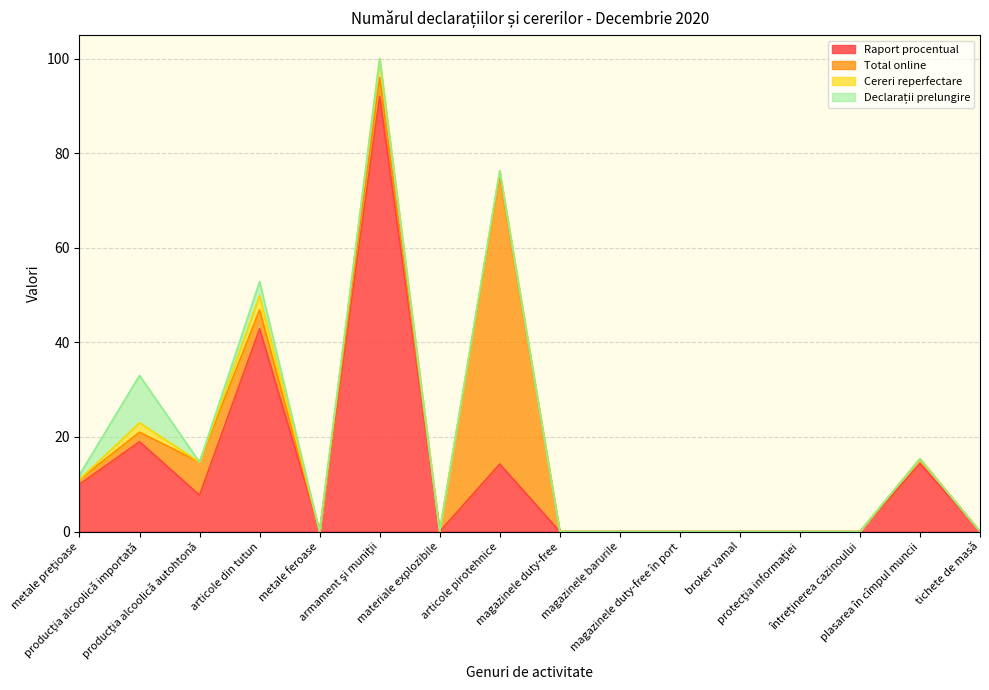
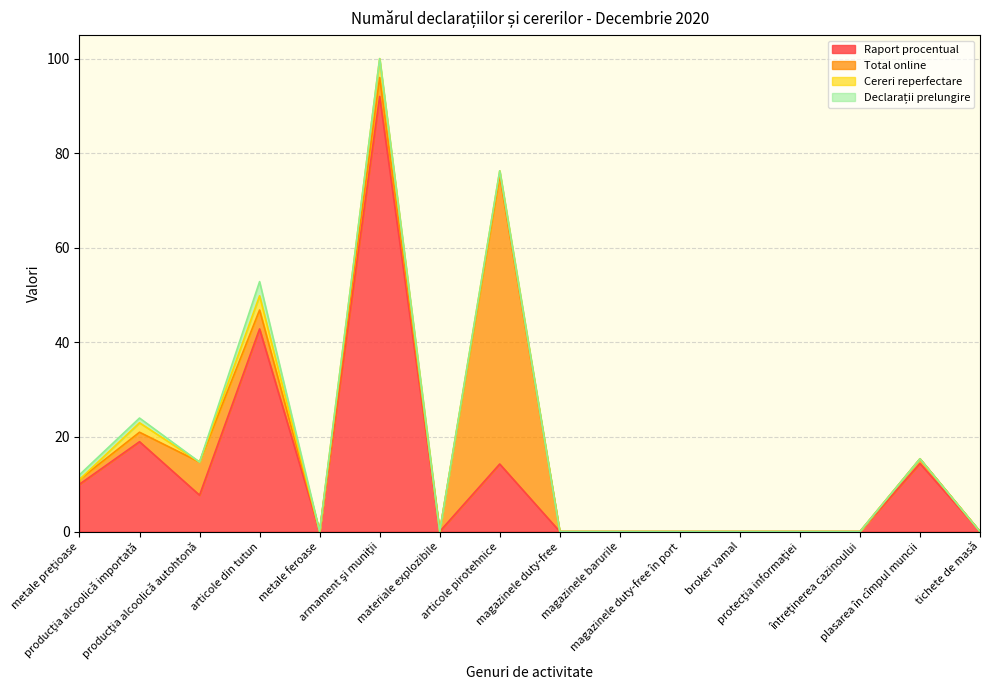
  {
    "Raport procentual": {
      "metale preţioase": 10,
      "producţia alcoolică importată": 19,
      "producţia alcoolică autohtonă": 8,
      "articole din tutun": 43,
      "armament şi muniţii": 92,
      "articole pirotehnice": 14,
      "plasarea în cîmpul muncii": 14
    },
    "Total online": {
      "producţia alcoolică importată": 2,
      "articole din tutun": 4,
      "armament şi muniţii": 4,
      "articole pirotehnice": 61
    },
    "Cereri reperfectare": {
      "producţia alcoolică importată": 2,
      "articole din tutun": 3
    },
    "Declarații prelungire": {
      "metale preţioase": 1,
-     "producţia alcoolică importată": 10,
+     "producţia alcoolică importată": 1,
      "articole din tutun": 3
    }
  }
